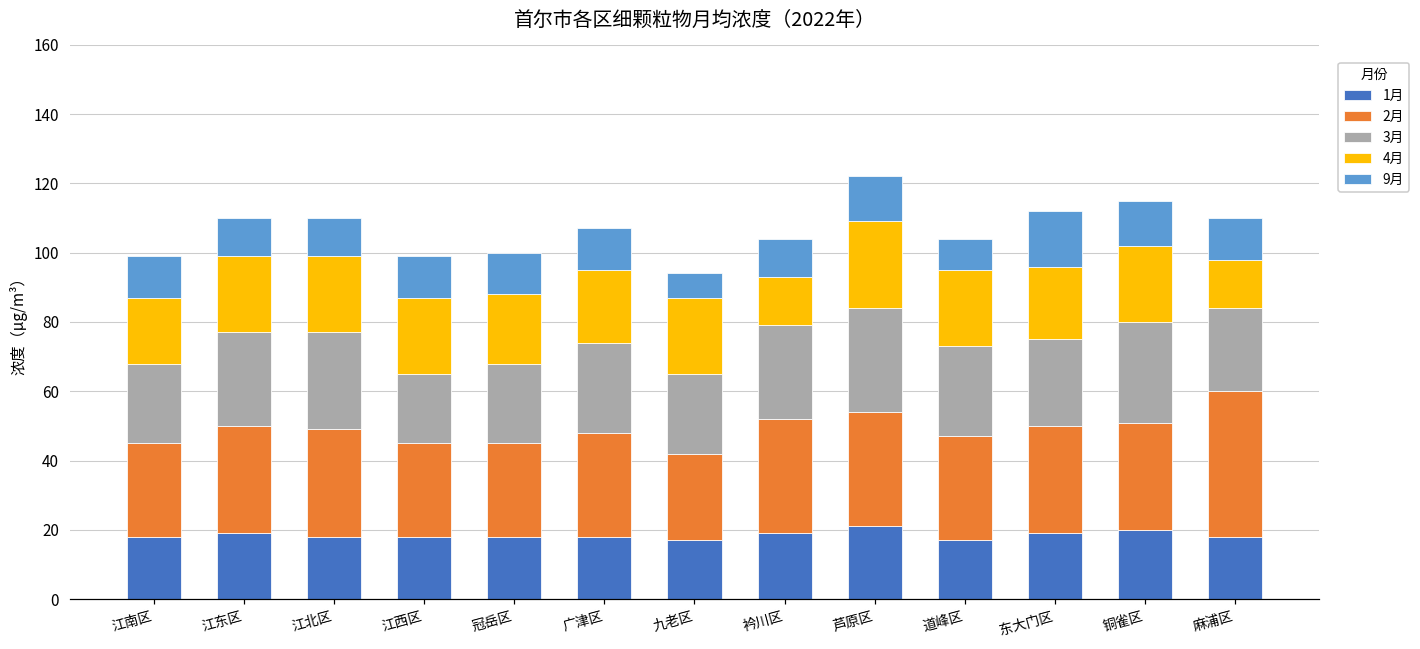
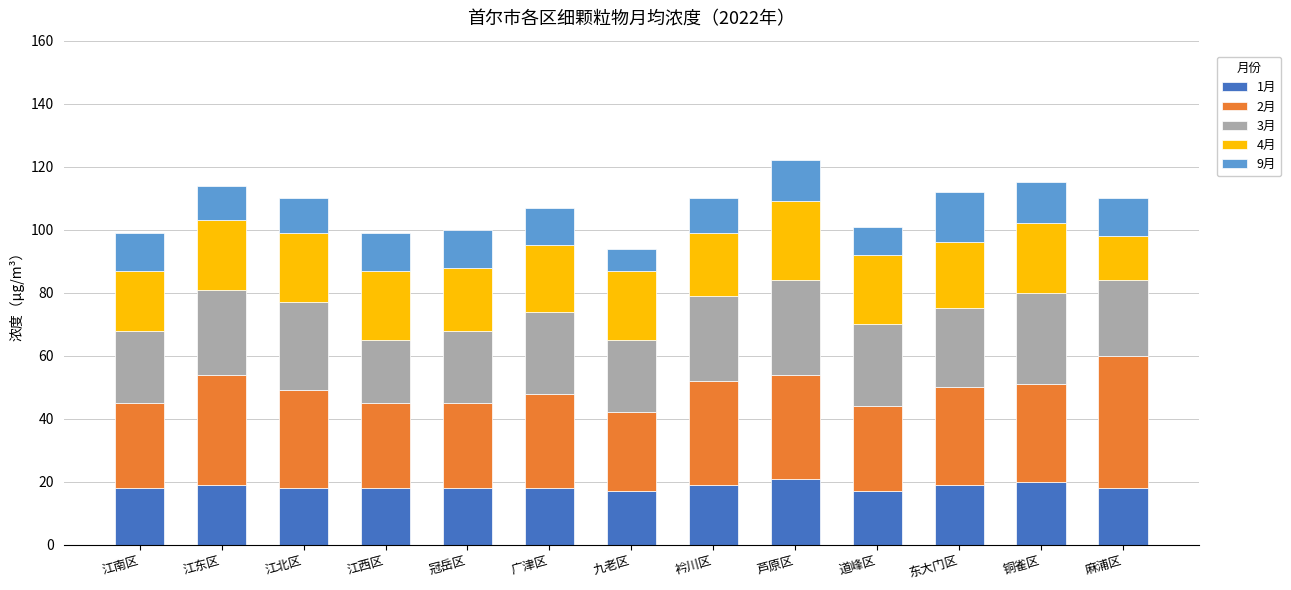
  {
    "2月": {
      "江南区": 27,
-     "江东区": 31,
+     "江东区": 35,
      "江北区": 31,
      "江西区": 27,
      "冠岳区": 27,
      "广津区": 30,
      "九老区": 25,
      "衿川区": 33,
      "芦原区": 33,
-     "道峰区": 30,
+     "道峰区": 27,
      "东大门区": 31,
      "铜雀区": 31,
      "麻浦区": 42
    },
    "3月": {
      "江南区": 23,
      "江东区": 27,
      "江北区": 28,
      "江西区": 20,
      "冠岳区": 23,
      "广津区": 26,
      "九老区": 23,
      "衿川区": 27,
      "芦原区": 30,
      "道峰区": 26,
      "东大门区": 25,
      "铜雀区": 29,
      "麻浦区": 24
    },
    "4月": {
      "江南区": 19,
      "江东区": 22,
      "江北区": 22,
      "江西区": 22,
      "冠岳区": 20,
      "广津区": 21,
      "九老区": 22,
-     "衿川区": 14,
+     "衿川区": 20,
      "芦原区": 25,
      "道峰区": 22,
      "东大门区": 21,
      "铜雀区": 22,
      "麻浦区": 14
    }
  }
